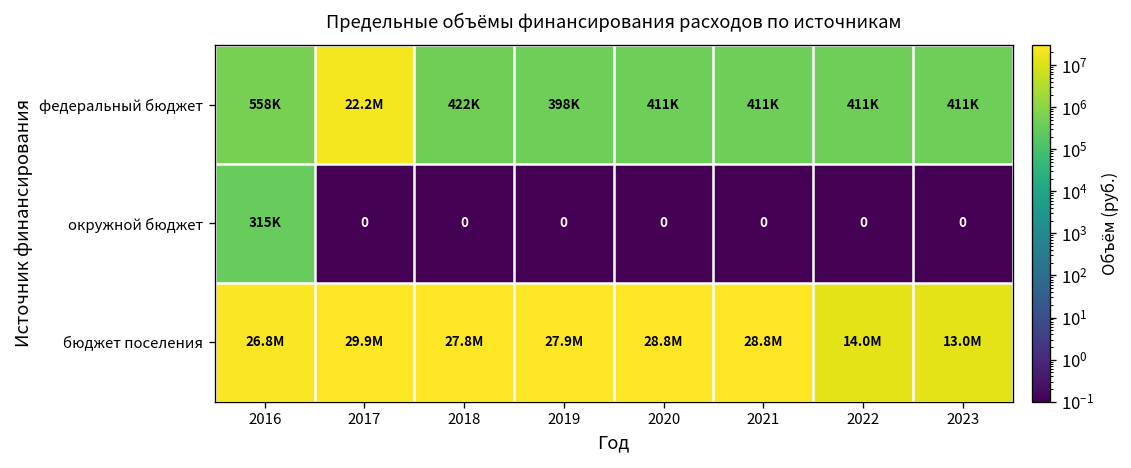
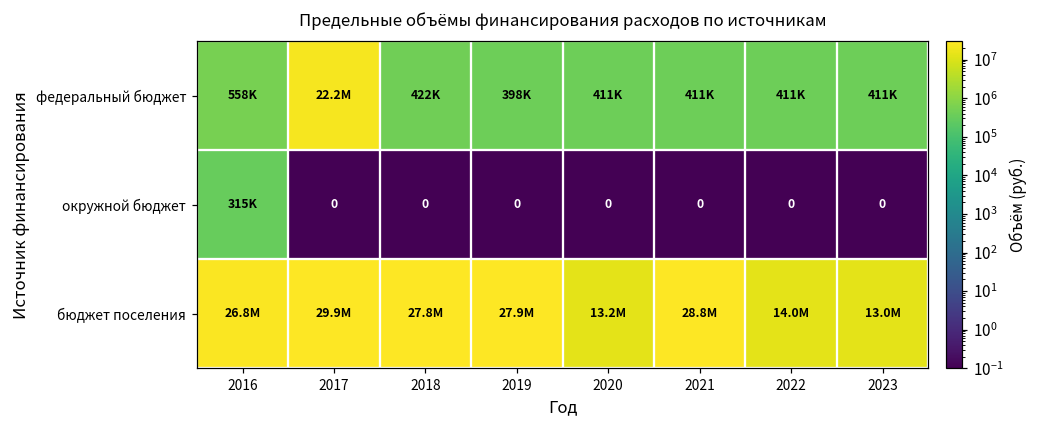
  {
    "федеральный бюджет": {
      "2016": "558K",
      "2017": "22.2M",
      "2018": "422K",
      "2019": "398K",
      "2020": "411K",
      "2021": "411K",
      "2022": "411K",
      "2023": "411K"
    },
    "окружной бюджет": {
      "2016": "315K",
      "2017": "0",
      "2018": "0",
      "2019": "0",
      "2020": "0",
      "2021": "0",
      "2022": "0",
      "2023": "0"
    },
    "бюджет поселения": {
      "2016": "26.8M",
      "2017": "29.9M",
      "2018": "27.8M",
      "2019": "27.9M",
-     "2020": "28.8M",
+     "2020": "13.2M",
      "2021": "28.8M",
      "2022": "14.0M",
      "2023": "13.0M"
    }
  }
